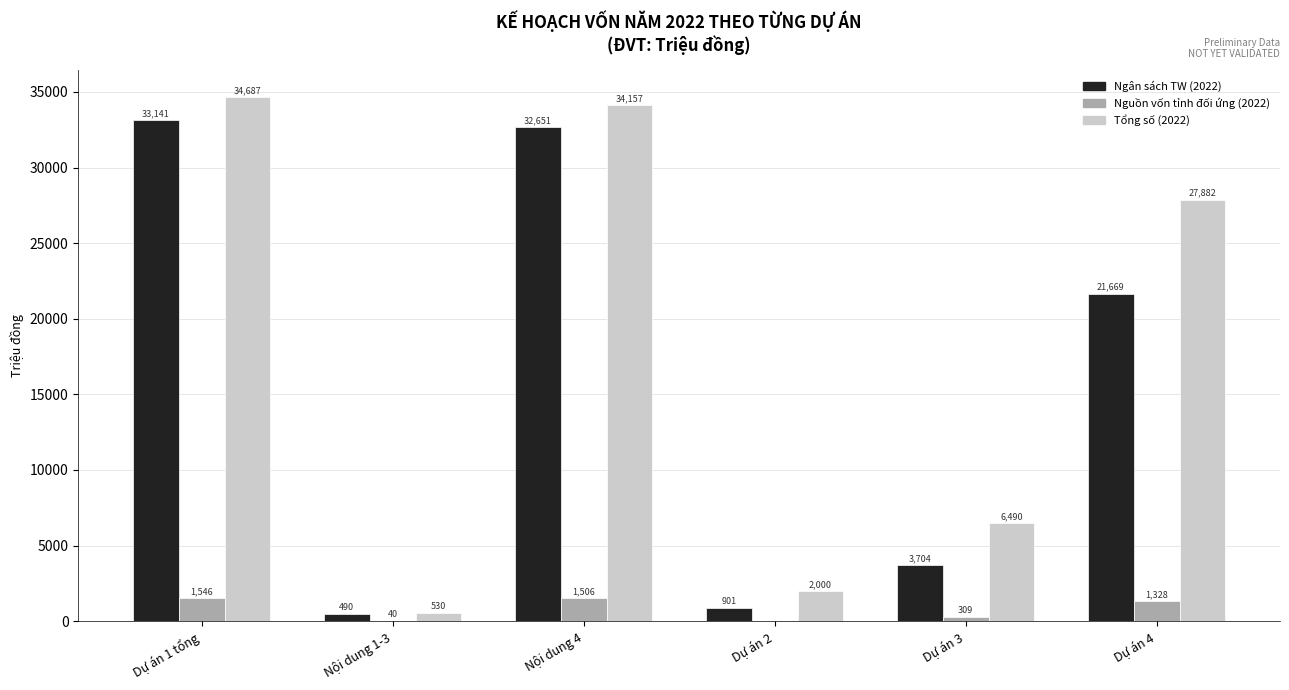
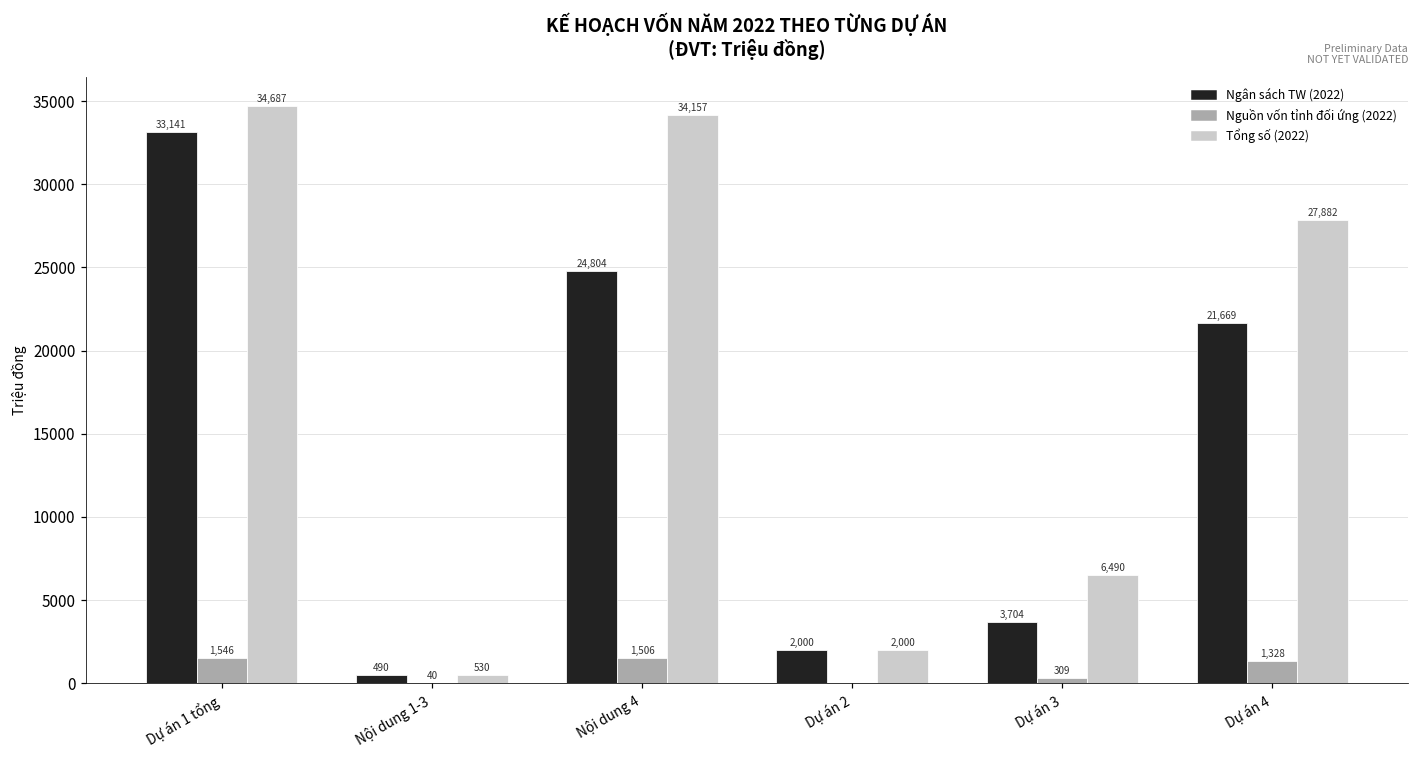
  {
    "Ngân sách TW (2022)": {
      "Dự án 1 tổng": "33,141",
      "Nội dung 1-3": "490",
-     "Nội dung 4": "32,651",
-     "Dự án 2": "901",
+     "Nội dung 4": "24,804",
+     "Dự án 2": "2,000",
      "Dự án 3": "3,704",
      "Dự án 4": "21,669"
    }
  }
